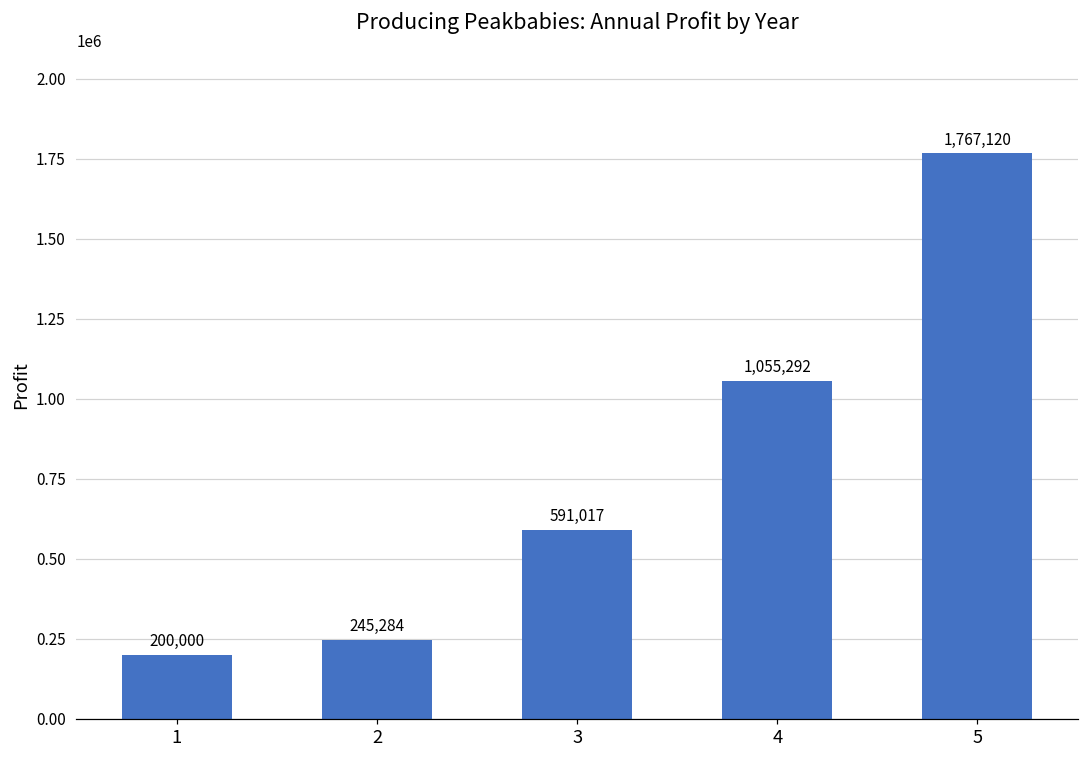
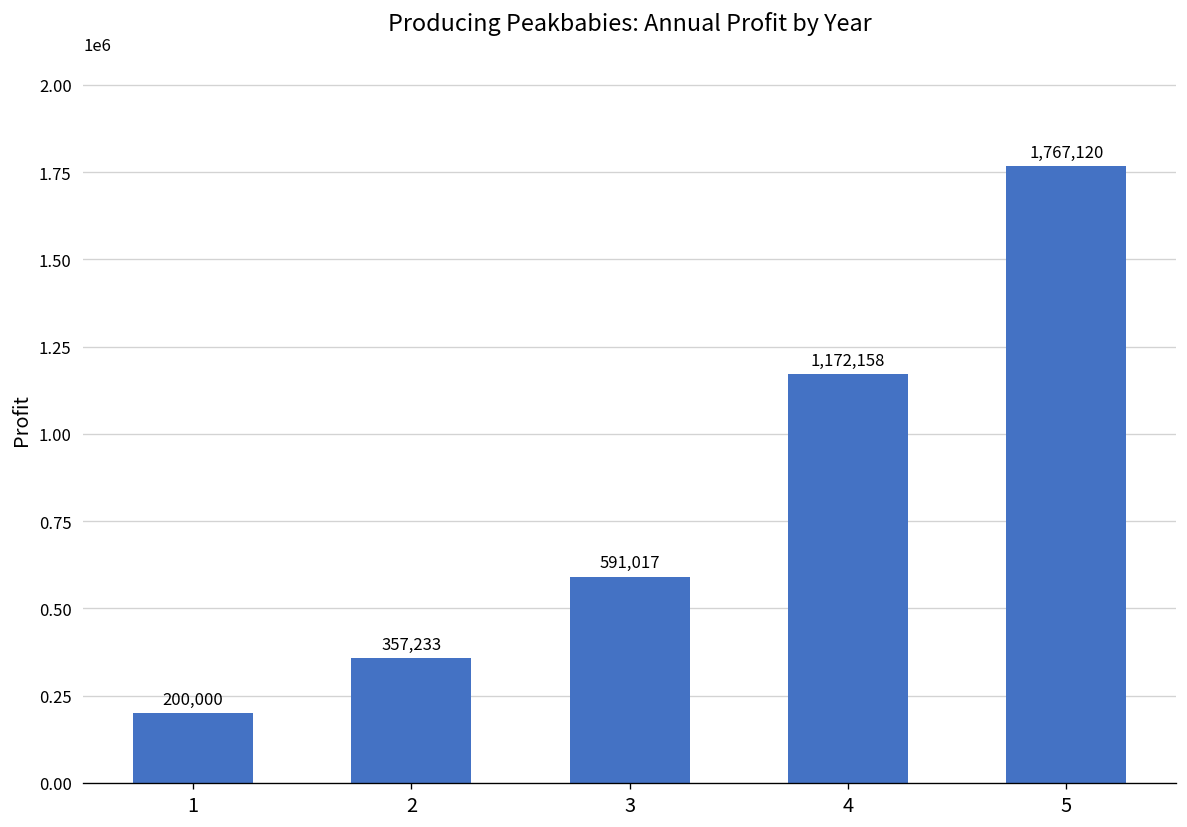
  {
    "1": "200,000",
-   "2": "245,284",
+   "2": "357,233",
    "3": "591,017",
-   "4": "1,055,292",
+   "4": "1,172,158",
    "5": "1,767,120"
  }
